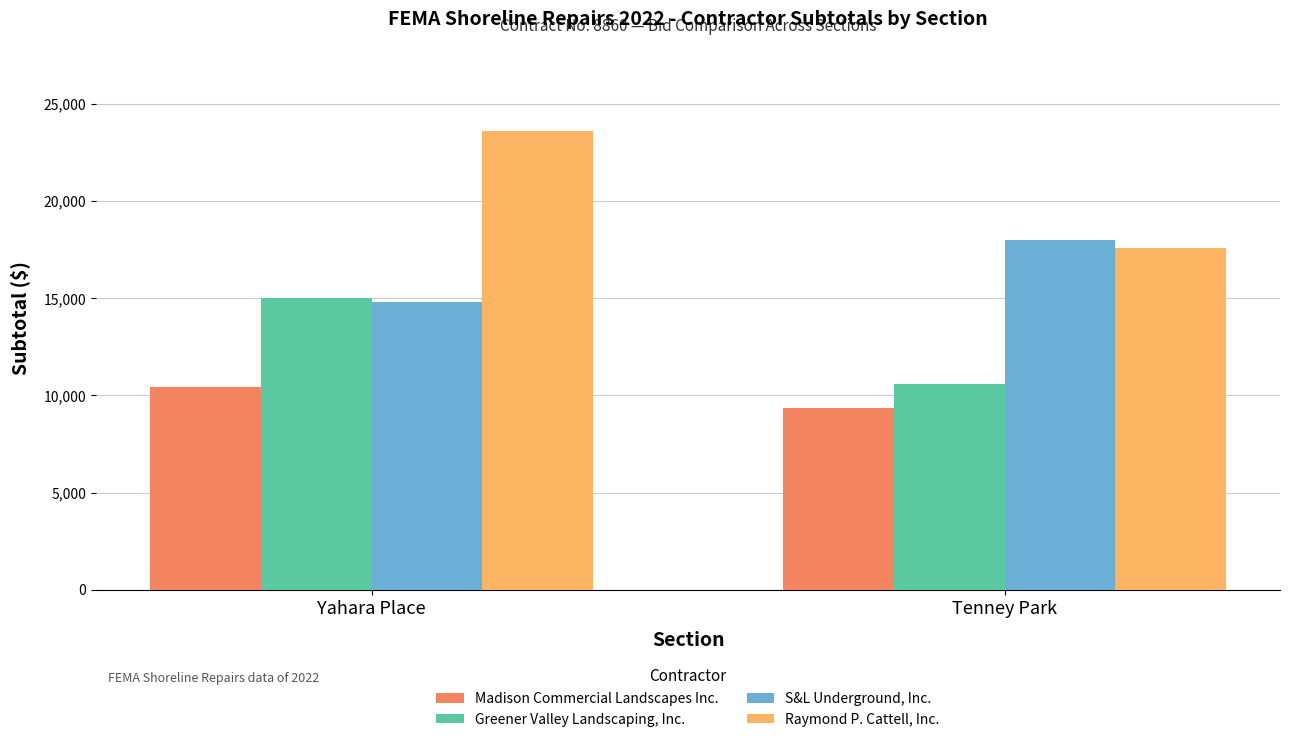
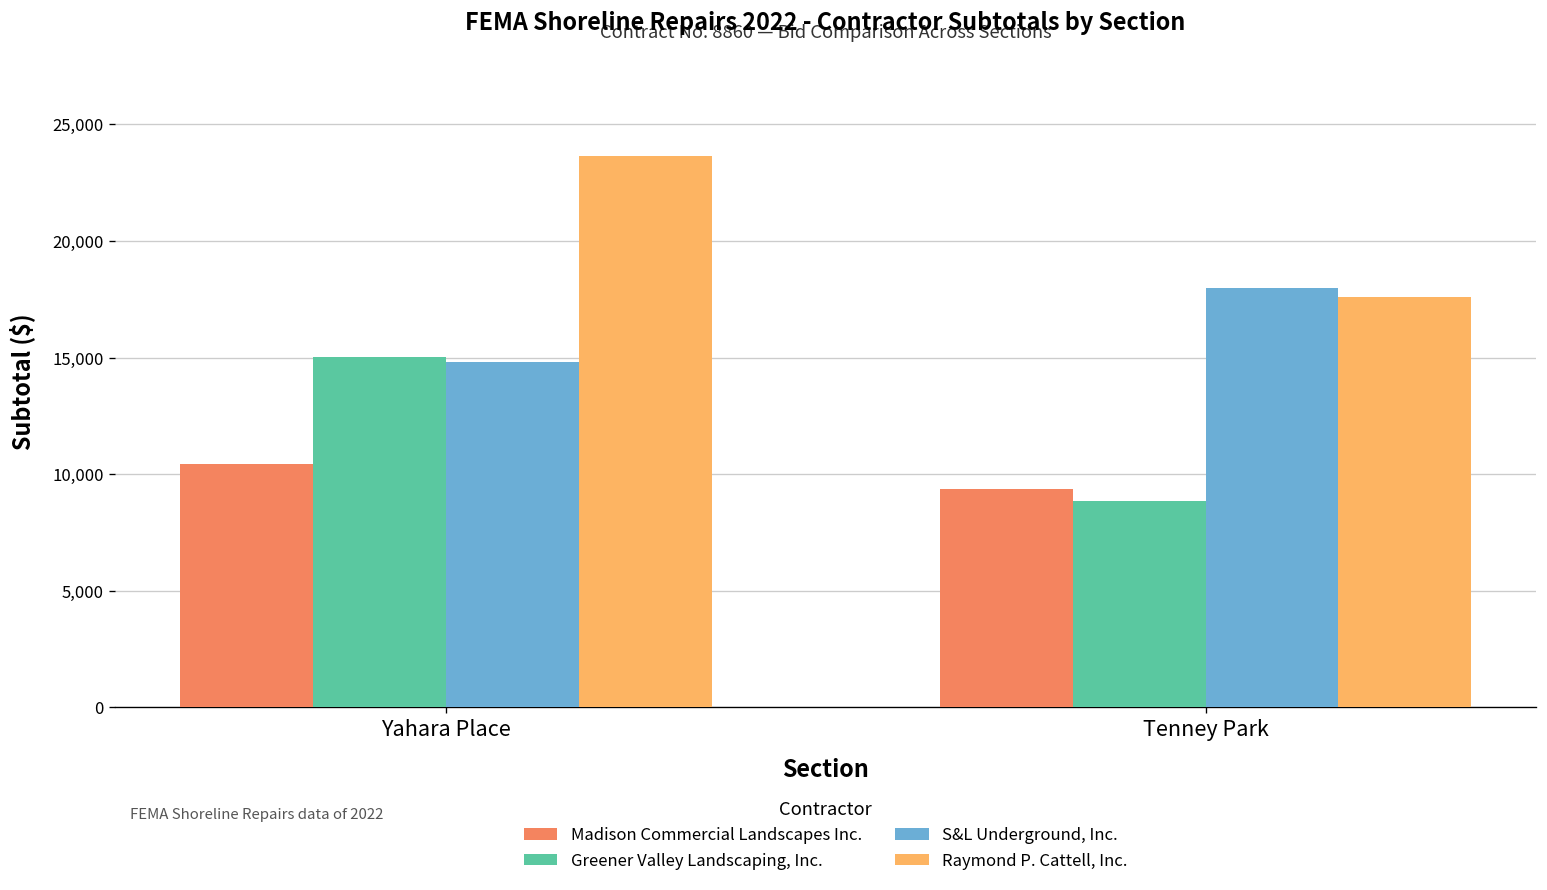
  {
    "Greener Valley Landscaping, Inc.": {
      "Yahara Place": "15,000",
-     "Tenney Park": "10,600"
+     "Tenney Park": "8,900"
    },
    "S&L Underground, Inc.": {
      "Yahara Place": "14,800",
      "Tenney Park": "18,000"
    }
  }
